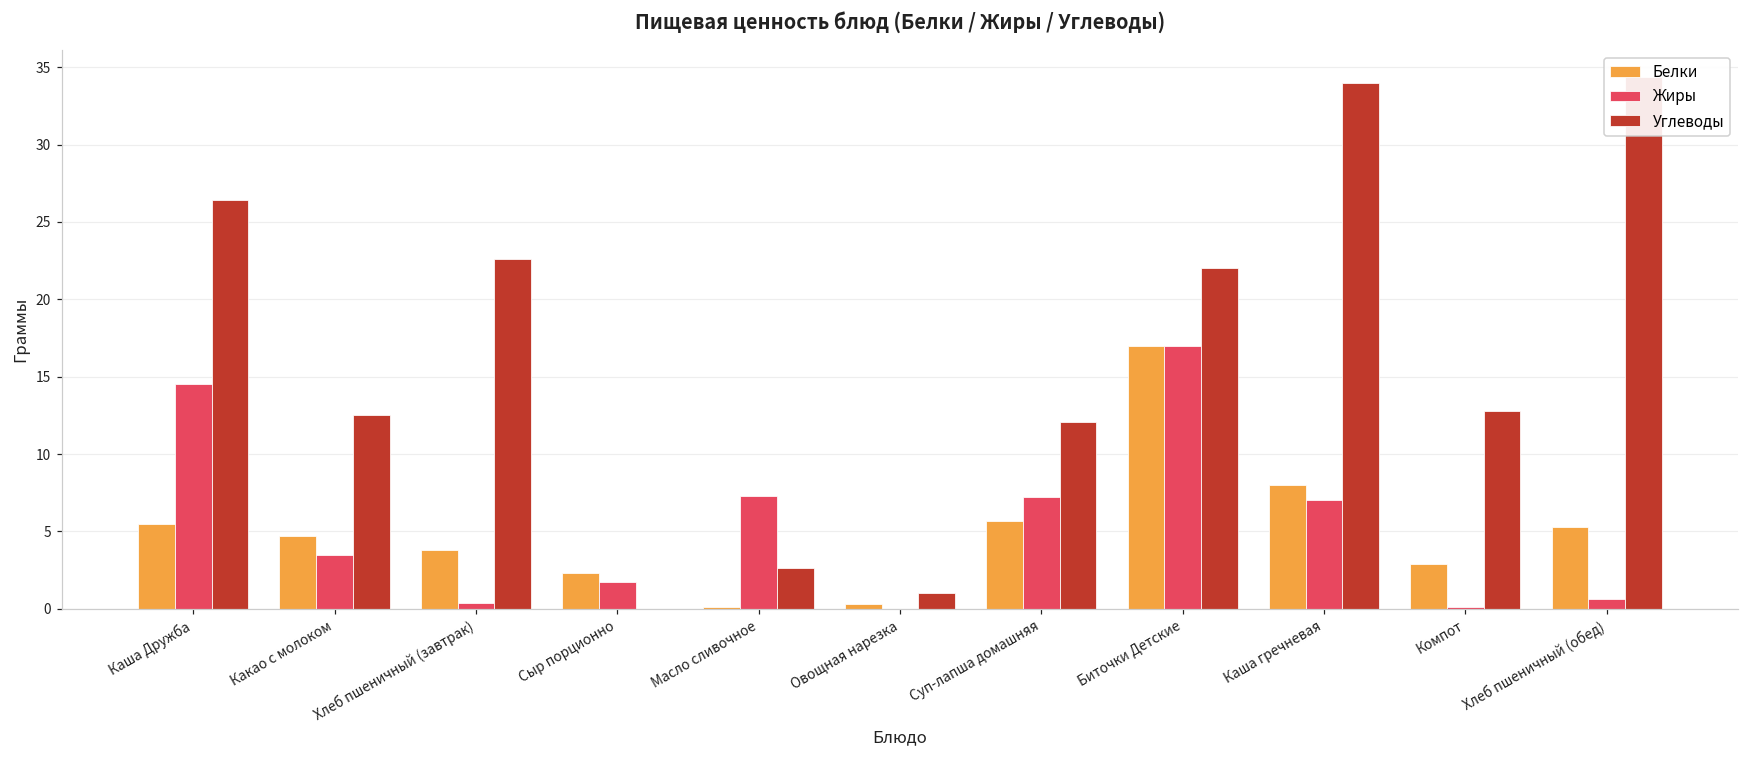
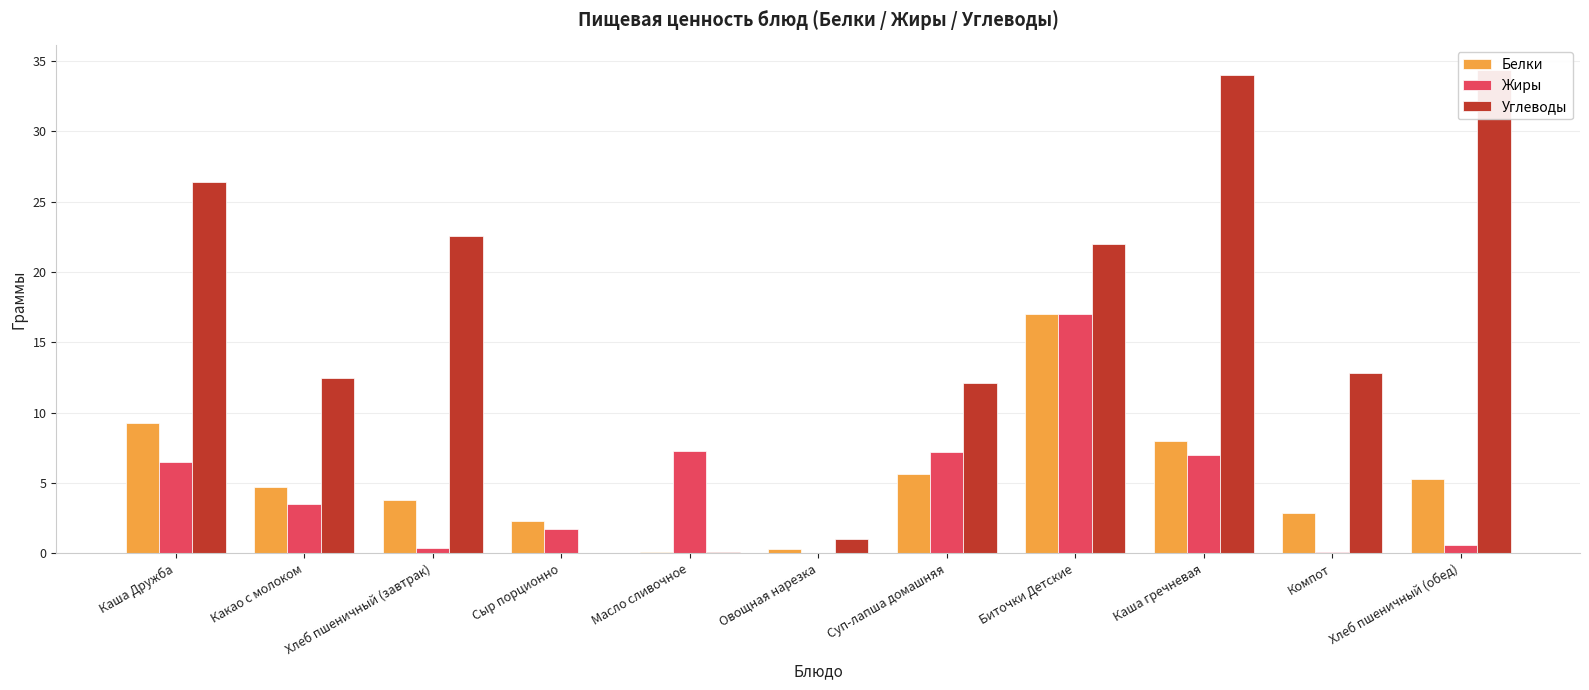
  {
    "Белки": {
-     "Каша Дружба": 5.5,
+     "Каша Дружба": 9.3,
      "Какао с молоком": 4.7,
      "Хлеб пшеничный (завтрак)": 3.8,
      "Сыр порционно": 2.3,
      "Овощная нарезка": 0.3,
      "Суп-лапша домашняя": 5.7,
      "Биточки Детские": 17.0,
      "Каша гречневая": 8.0,
      "Компот": 2.9,
      "Хлеб пшеничный (обед)": 5.3
    },
    "Жиры": {
-     "Каша Дружба": 14.5,
+     "Каша Дружба": 6.5,
      "Какао с молоком": 3.5,
      "Хлеб пшеничный (завтрак)": 0.4,
      "Сыр порционно": 1.7,
      "Масло сливочное": 7.3,
      "Овощная нарезка": 0.0,
      "Суп-лапша домашняя": 7.2,
      "Биточки Детские": 17.0,
      "Каша гречневая": 7.0,
      "Хлеб пшеничный (обед)": 0.6
    },
    "Углеводы": {
      "Каша Дружба": 26.4,
      "Какао с молоком": 12.5,
      "Хлеб пшеничный (завтрак)": 22.6,
      "Сыр порционно": 0.0,
-     "Масло сливочное": 2.6,
+     "Масло сливочное": 0.1,
      "Овощная нарезка": 1.0,
      "Суп-лапша домашняя": 12.1,
      "Биточки Детские": 22.0,
      "Каша гречневая": 34.0,
      "Компот": 12.8
    }
  }
